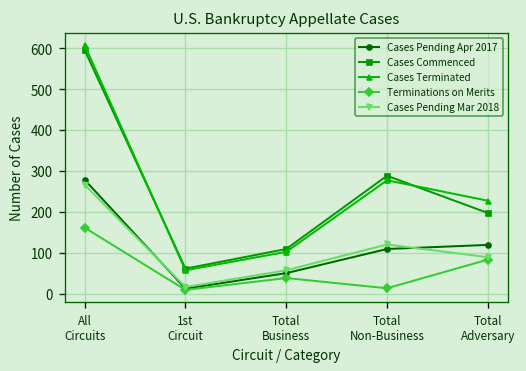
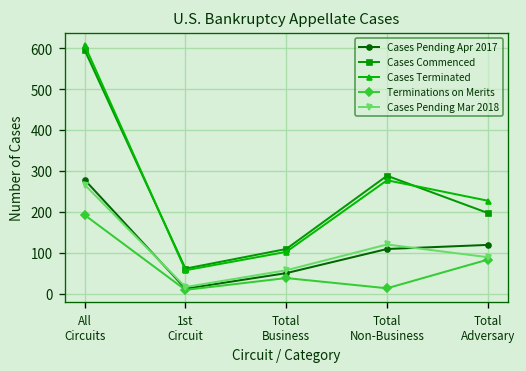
  {
    "Terminations on Merits": {
-     "All Circuits": 160,
+     "All Circuits": 190,
      "Total Business": 40,
      "Total Non-Business": 10
    },
    "Cases Pending Mar 2018": {
      "All Circuits": 270,
      "Total Non-Business": 120
    }
  }
